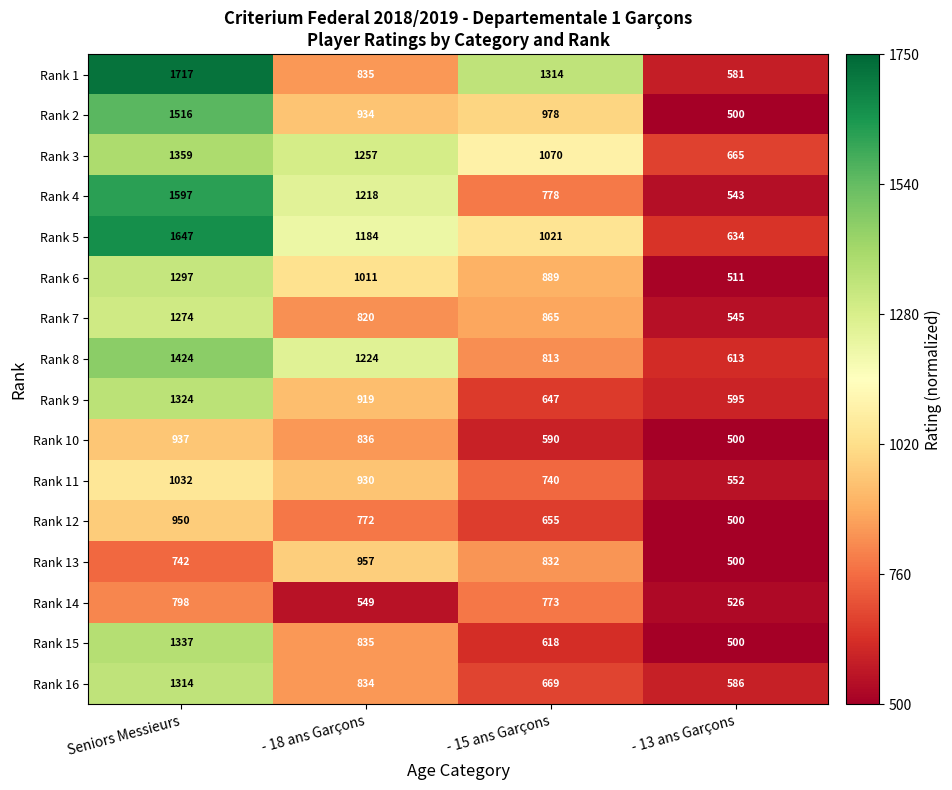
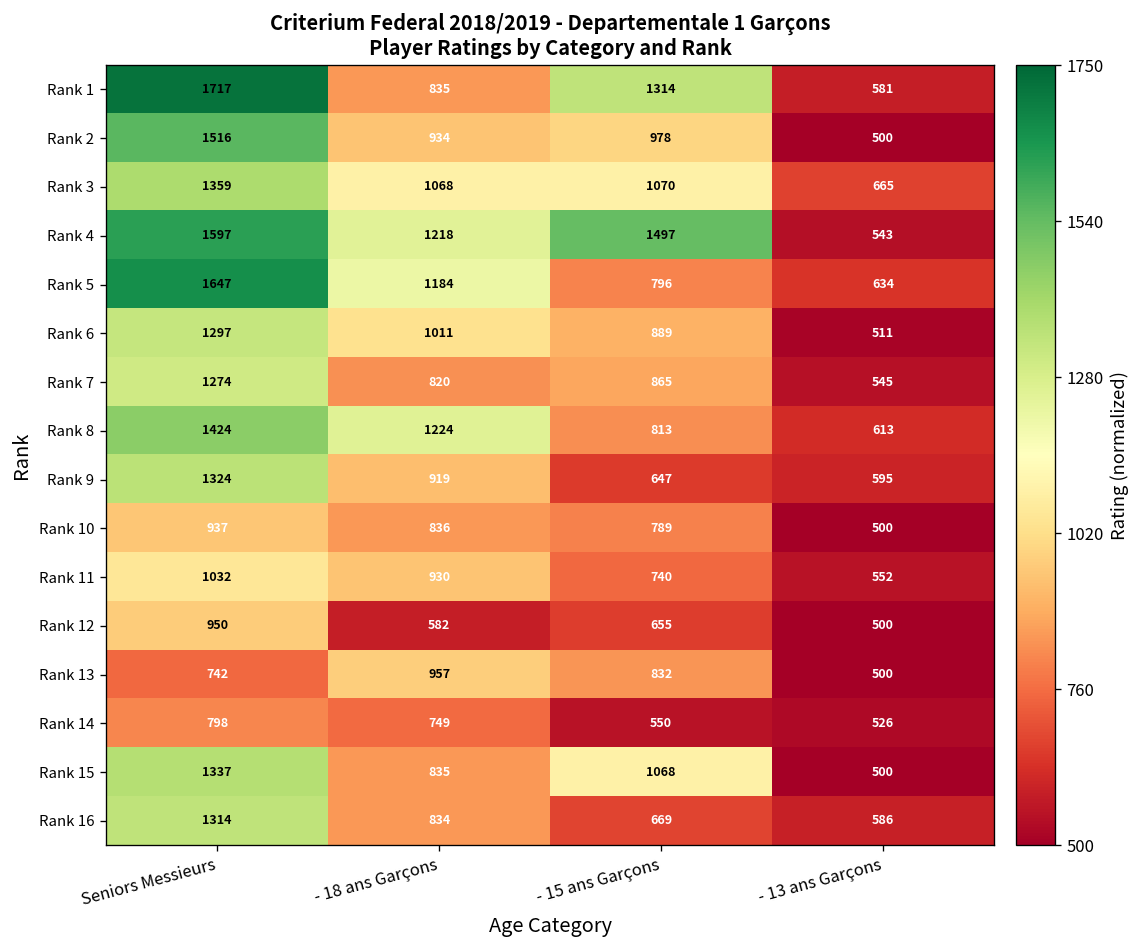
  {
    "Rank 1": {
      "Seniors Messieurs": 1717,
      "- 18 ans Garçons": 835,
      "- 15 ans Garçons": 1314,
      "- 13 ans Garçons": 581
    },
    "Rank 2": {
      "Seniors Messieurs": 1516,
      "- 18 ans Garçons": 934,
      "- 15 ans Garçons": 978,
      "- 13 ans Garçons": 500
    },
    "Rank 3": {
      "Seniors Messieurs": 1359,
-     "- 18 ans Garçons": 1257,
+     "- 18 ans Garçons": 1068,
      "- 15 ans Garçons": 1070,
      "- 13 ans Garçons": 665
    },
    "Rank 4": {
      "Seniors Messieurs": 1597,
      "- 18 ans Garçons": 1218,
-     "- 15 ans Garçons": 778,
+     "- 15 ans Garçons": 1497,
      "- 13 ans Garçons": 543
    },
    "Rank 5": {
      "Seniors Messieurs": 1647,
      "- 18 ans Garçons": 1184,
-     "- 15 ans Garçons": 1021,
+     "- 15 ans Garçons": 796,
      "- 13 ans Garçons": 634
    },
    "Rank 6": {
      "Seniors Messieurs": 1297,
      "- 18 ans Garçons": 1011,
      "- 15 ans Garçons": 889,
      "- 13 ans Garçons": 511
    },
    "Rank 7": {
      "Seniors Messieurs": 1274,
      "- 18 ans Garçons": 820,
      "- 15 ans Garçons": 865,
      "- 13 ans Garçons": 545
    },
    "Rank 8": {
      "Seniors Messieurs": 1424,
      "- 18 ans Garçons": 1224,
      "- 15 ans Garçons": 813,
      "- 13 ans Garçons": 613
    },
    "Rank 9": {
      "Seniors Messieurs": 1324,
      "- 18 ans Garçons": 919,
      "- 15 ans Garçons": 647,
      "- 13 ans Garçons": 595
    },
    "Rank 10": {
      "Seniors Messieurs": 937,
      "- 18 ans Garçons": 836,
-     "- 15 ans Garçons": 590,
+     "- 15 ans Garçons": 789,
      "- 13 ans Garçons": 500
    },
    "Rank 11": {
      "Seniors Messieurs": 1032,
      "- 18 ans Garçons": 930,
      "- 15 ans Garçons": 740,
      "- 13 ans Garçons": 552
    },
    "Rank 12": {
      "Seniors Messieurs": 950,
-     "- 18 ans Garçons": 772,
+     "- 18 ans Garçons": 582,
      "- 15 ans Garçons": 655,
      "- 13 ans Garçons": 500
    },
    "Rank 13": {
      "Seniors Messieurs": 742,
      "- 18 ans Garçons": 957,
      "- 15 ans Garçons": 832,
      "- 13 ans Garçons": 500
    },
    "Rank 14": {
      "Seniors Messieurs": 798,
-     "- 18 ans Garçons": 549,
-     "- 15 ans Garçons": 773,
+     "- 18 ans Garçons": 749,
+     "- 15 ans Garçons": 550,
      "- 13 ans Garçons": 526
    },
    "Rank 15": {
      "Seniors Messieurs": 1337,
      "- 18 ans Garçons": 835,
-     "- 15 ans Garçons": 618,
+     "- 15 ans Garçons": 1068,
      "- 13 ans Garçons": 500
    },
    "Rank 16": {
      "Seniors Messieurs": 1314,
      "- 18 ans Garçons": 834,
      "- 15 ans Garçons": 669,
      "- 13 ans Garçons": 586
    }
  }
